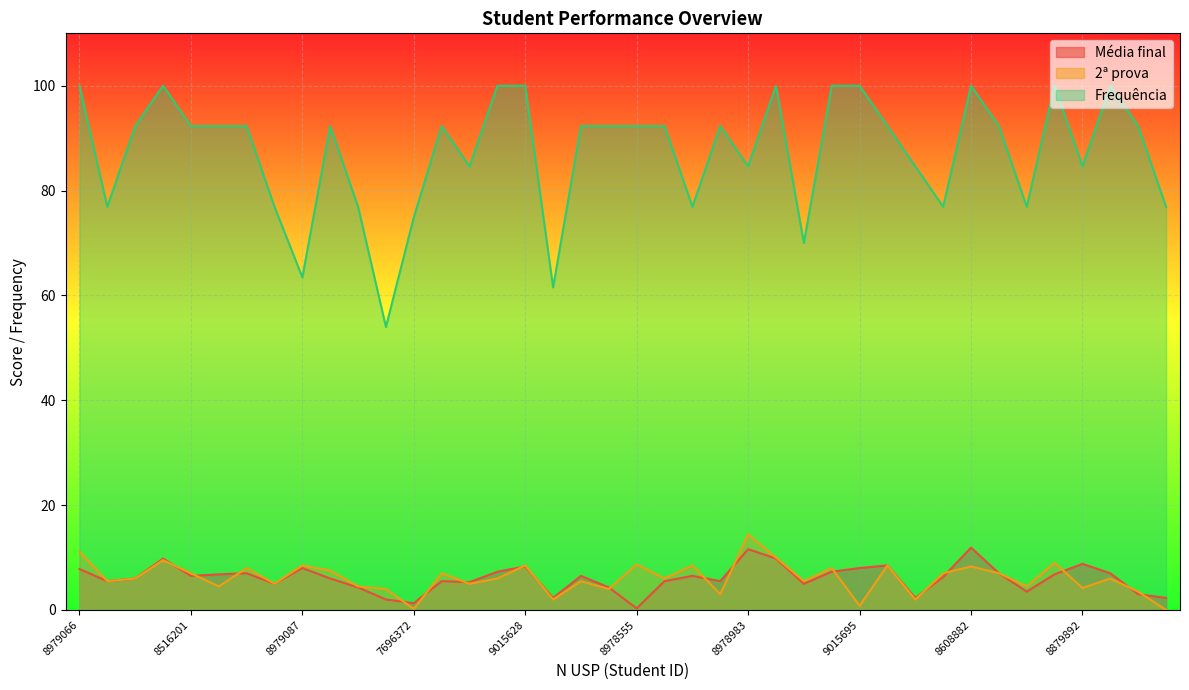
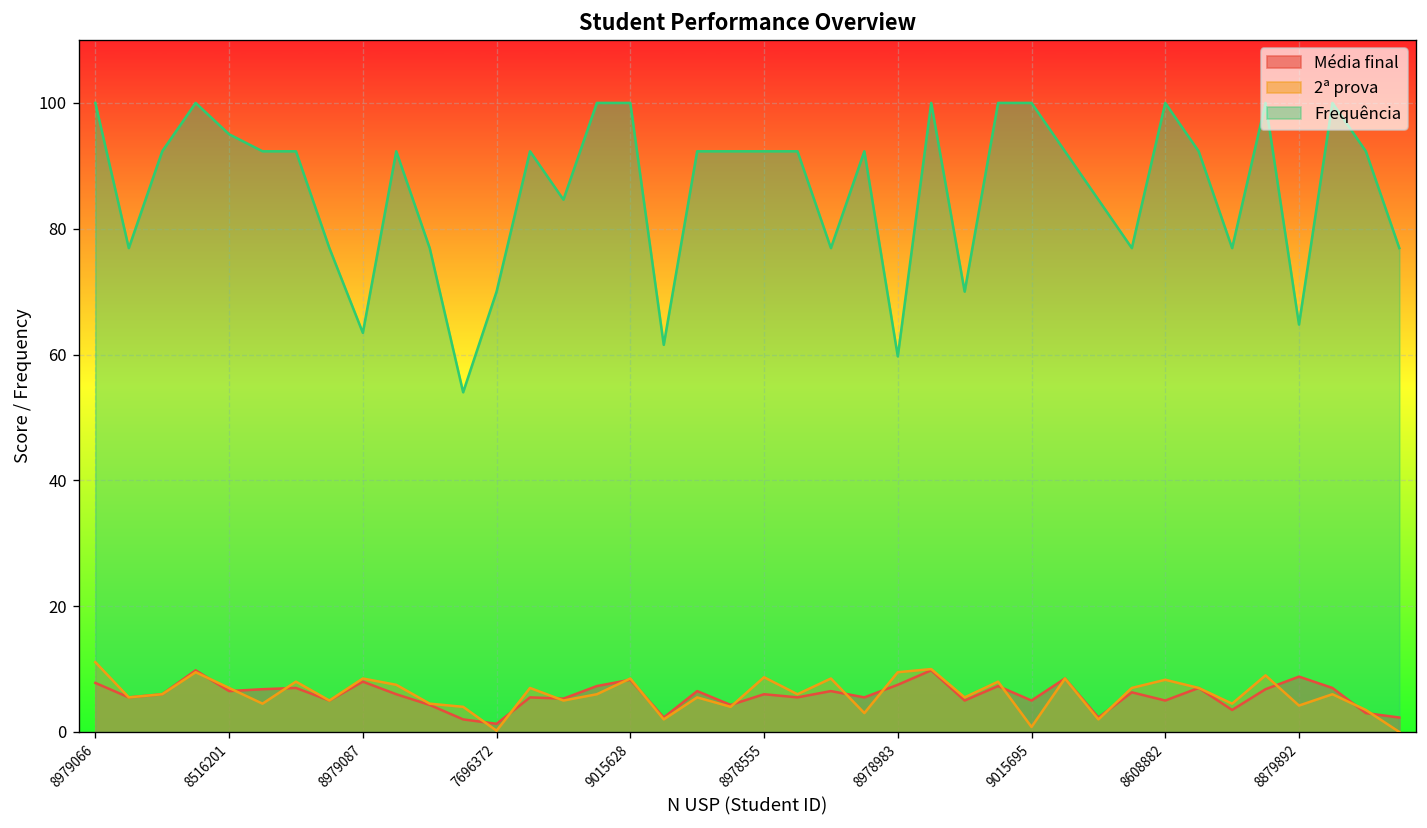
  {
    "Média final": {
      "8979066": 8,
      "8516201": 7,
      "8979087": 8,
      "7696372": 1,
-     "8978555": 0,
-     "8978983": 12,
-     "9015695": 8,
-     "8608882": 12,
+     "8978555": 6,
+     "8978983": 8,
+     "9015695": 5,
+     "8608882": 5,
      "8879892": 9
    },
    "2ª prova": {
      "8979066": 11,
      "8516201": 7,
      "8979087": 9,
      "7696372": 0,
      "8978555": 9,
-     "8978983": 14,
+     "8978983": 10,
      "9015695": 1,
      "8608882": 8,
      "8879892": 4
    },
    "Frequência": {
      "8979066": 100,
-     "8516201": 92,
+     "8516201": 95,
      "8979087": 63,
-     "7696372": 75,
+     "7696372": 70,
      "9015628": 100,
      "8978555": 92,
-     "8978983": 85,
+     "8978983": 60,
      "9015695": 100,
      "8608882": 100,
-     "8879892": 85
+     "8879892": 65
    }
  }
